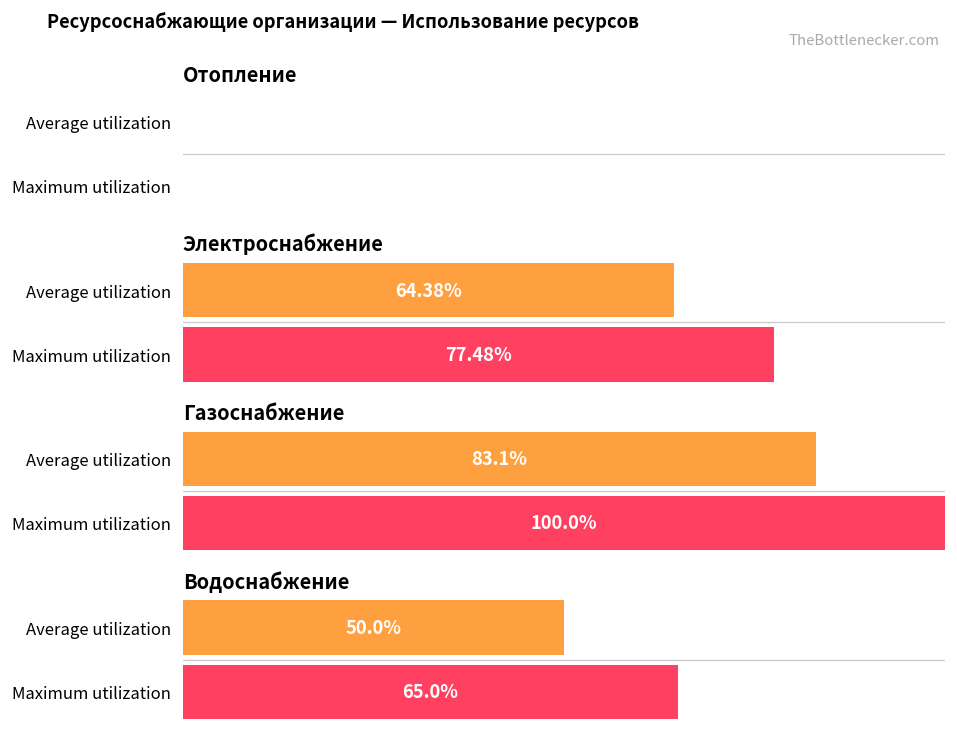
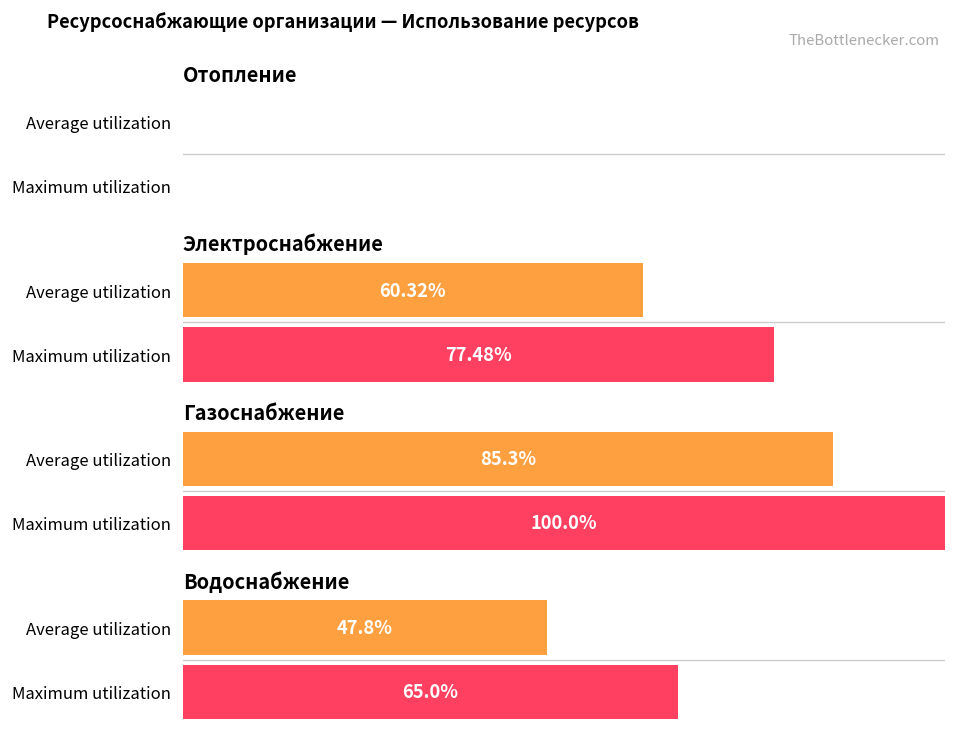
  {
    "Электроснабжение": {
-     "Average utilization": "64.38%",
+     "Average utilization": "60.32%",
      "Maximum utilization": "77.48%"
    },
    "Газоснабжение": {
-     "Average utilization": "83.1%",
+     "Average utilization": "85.3%",
      "Maximum utilization": "100.0%"
    },
    "Водоснабжение": {
-     "Average utilization": "50.0%",
+     "Average utilization": "47.8%",
      "Maximum utilization": "65.0%"
    }
  }
